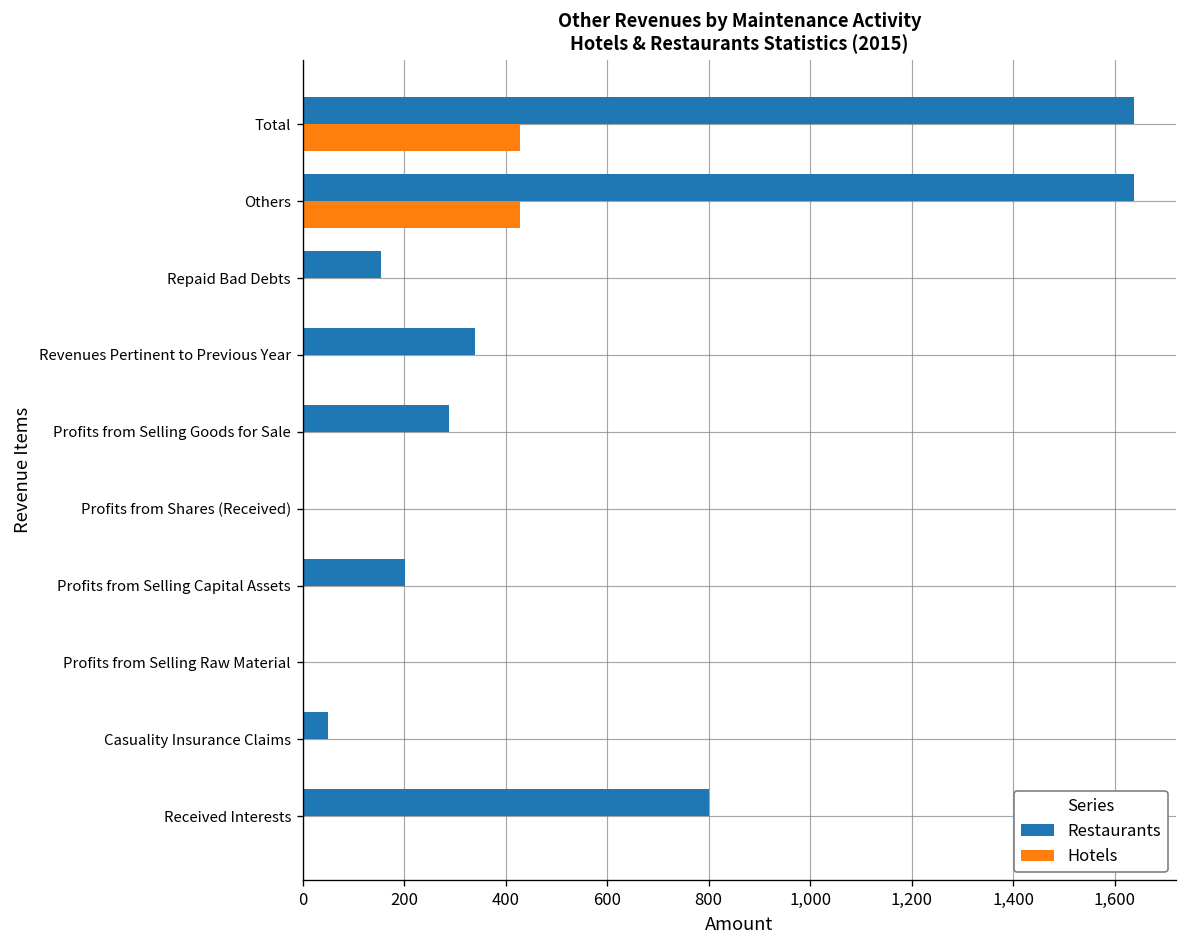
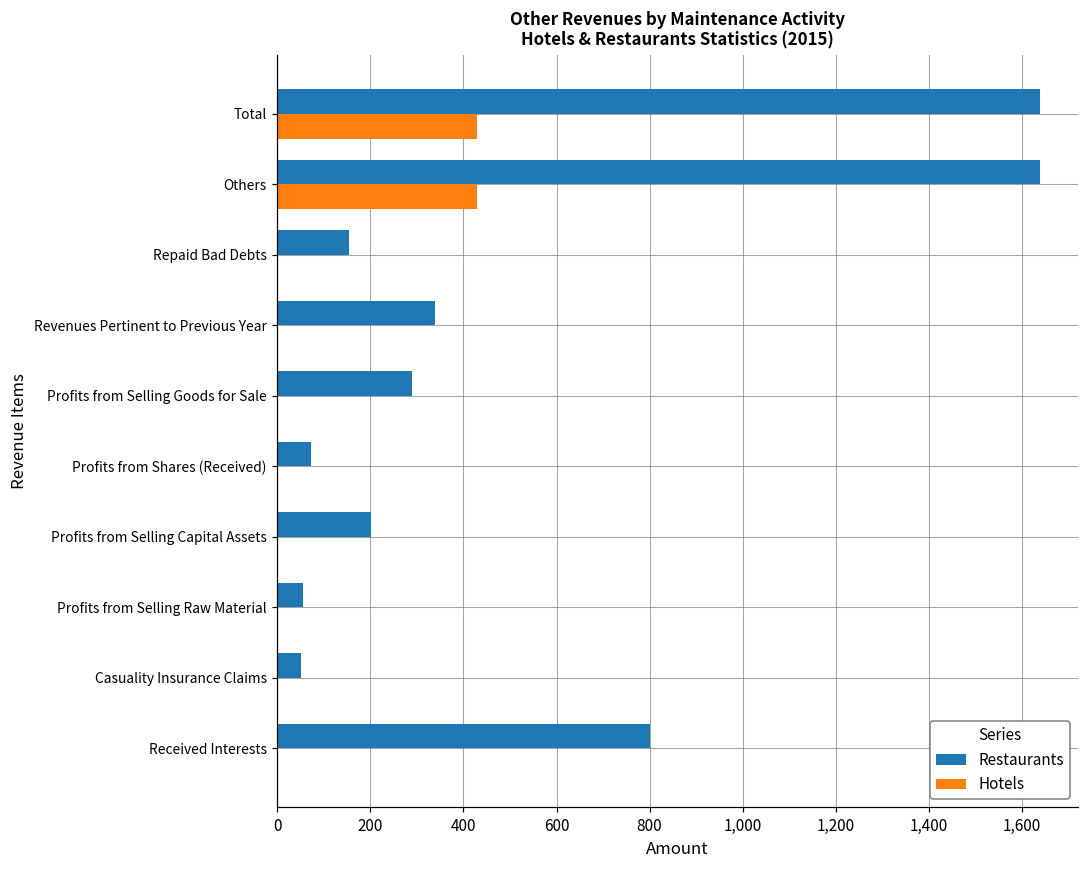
  {
    "Restaurants": {
      "Total": "1,640",
      "Others": "1,640",
      "Repaid Bad Debts": "160",
      "Revenues Pertinent to Previous Year": "340",
      "Profits from Selling Goods for Sale": "290",
-     "Profits from Shares (Received)": "0",
+     "Profits from Shares (Received)": "70",
      "Profits from Selling Capital Assets": "200",
-     "Profits from Selling Raw Material": "0",
+     "Profits from Selling Raw Material": "60",
      "Casuality Insurance Claims": "50",
      "Received Interests": "800"
    },
    "Hotels": {
      "Total": "430",
      "Others": "430",
      "Repaid Bad Debts": "0",
      "Revenues Pertinent to Previous Year": "0",
      "Profits from Selling Goods for Sale": "0",
      "Profits from Shares (Received)": "0",
      "Profits from Selling Capital Assets": "0",
      "Profits from Selling Raw Material": "0",
      "Casuality Insurance Claims": "0",
      "Received Interests": "0"
    }
  }
